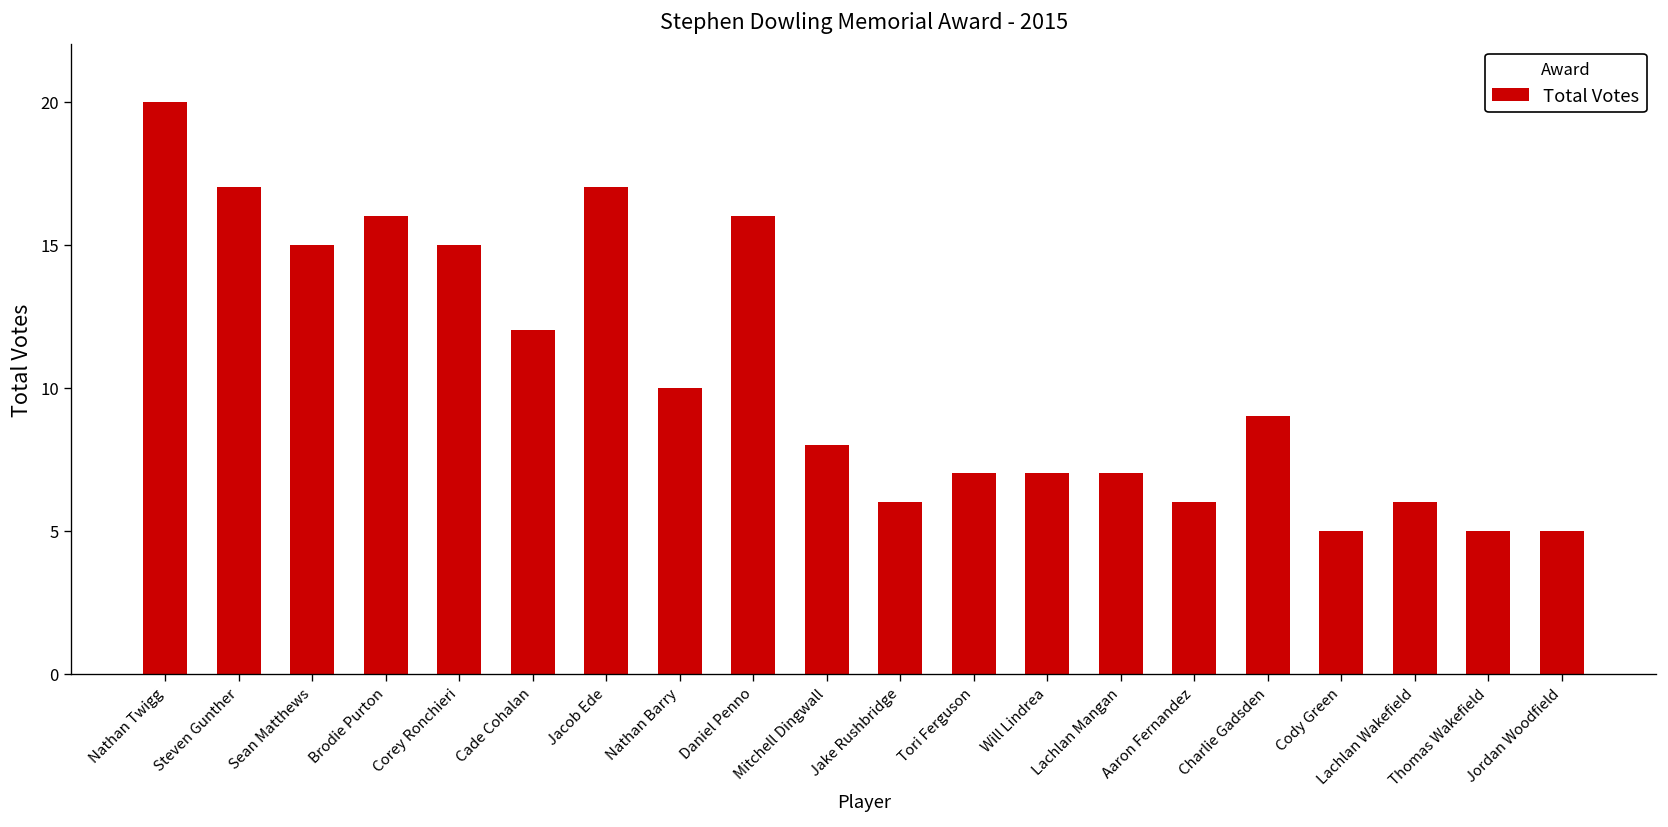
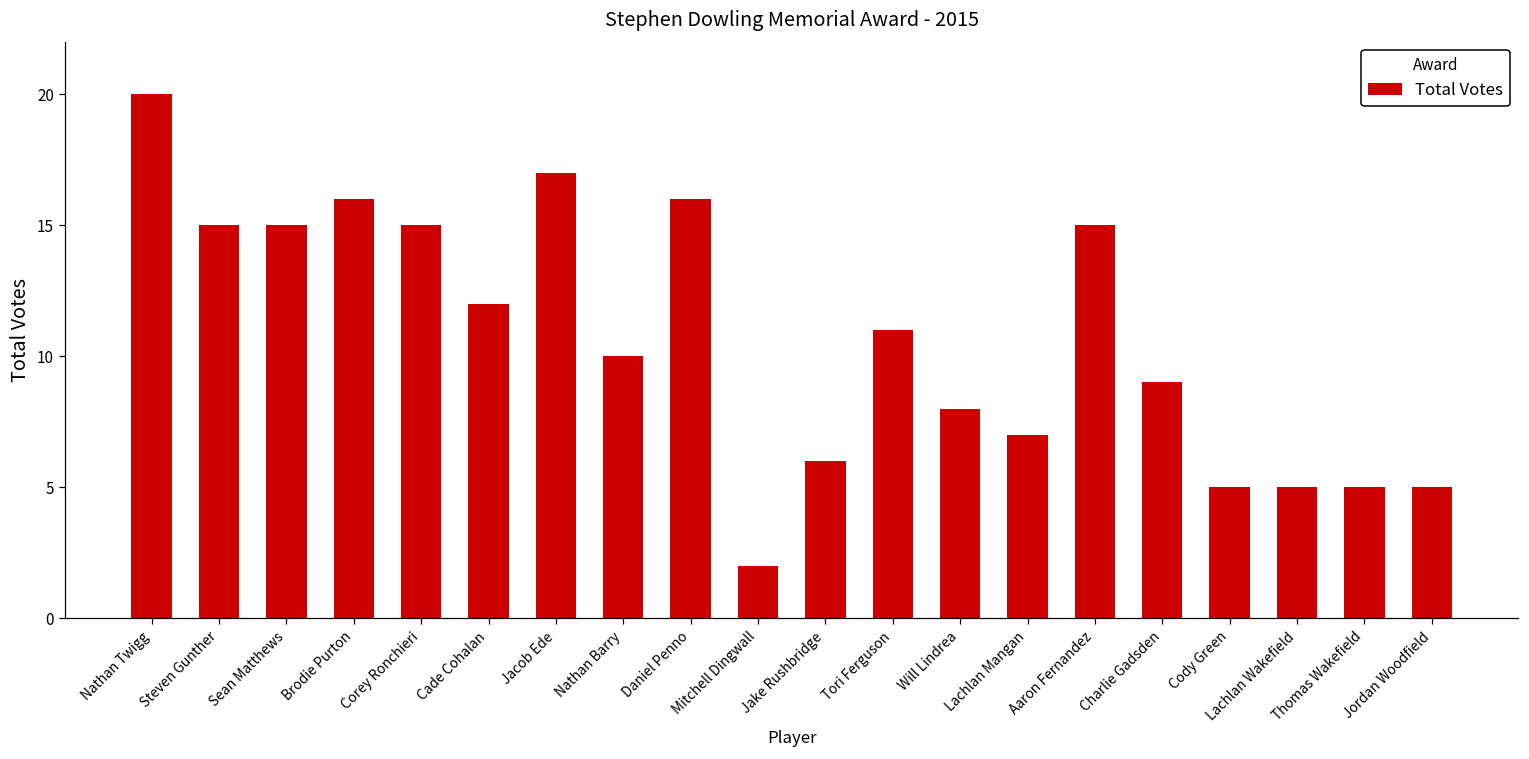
  {
    "Nathan Twigg": 20,
-   "Steven Gunther": 17,
+   "Steven Gunther": 15,
    "Sean Matthews": 15,
    "Brodie Purton": 16,
    "Corey Ronchieri": 15,
    "Cade Cohalan": 12,
    "Jacob Ede": 17,
    "Nathan Barry": 10,
    "Daniel Penno": 16,
-   "Mitchell Dingwall": 8,
+   "Mitchell Dingwall": 2,
    "Jake Rushbridge": 6,
-   "Tori Ferguson": 7,
-   "Will Lindrea": 7,
+   "Tori Ferguson": 11,
+   "Will Lindrea": 8,
    "Lachlan Mangan": 7,
-   "Aaron Fernandez": 6,
+   "Aaron Fernandez": 15,
    "Charlie Gadsden": 9,
    "Cody Green": 5,
-   "Lachlan Wakefield": 6,
+   "Lachlan Wakefield": 5,
    "Thomas Wakefield": 5,
    "Jordan Woodfield": 5
  }
